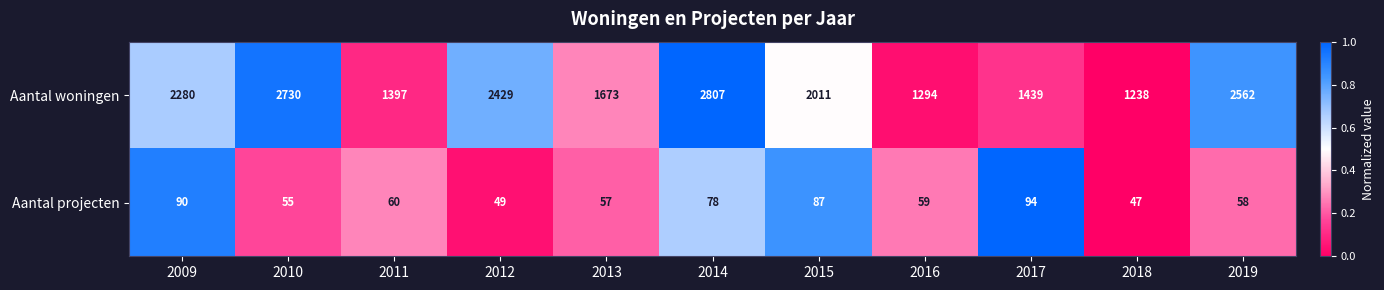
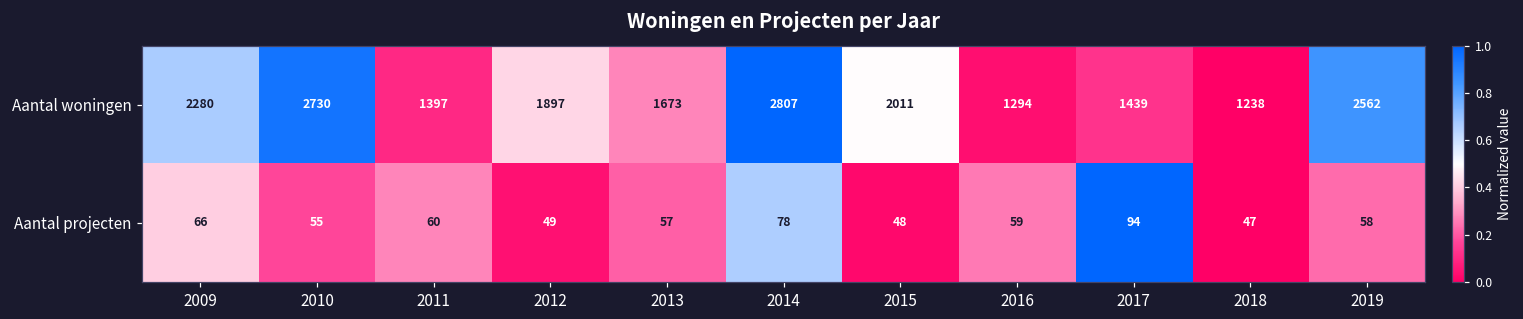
  {
    "Aantal woningen": {
      "2009": 2280,
      "2010": 2730,
      "2011": 1397,
-     "2012": 2429,
+     "2012": 1897,
      "2013": 1673,
      "2014": 2807,
      "2015": 2011,
      "2016": 1294,
      "2017": 1439,
      "2018": 1238,
      "2019": 2562
    },
    "Aantal projecten": {
-     "2009": 90,
+     "2009": 66,
      "2010": 55,
      "2011": 60,
      "2012": 49,
      "2013": 57,
      "2014": 78,
-     "2015": 87,
+     "2015": 48,
      "2016": 59,
      "2017": 94,
      "2018": 47,
      "2019": 58
    }
  }
